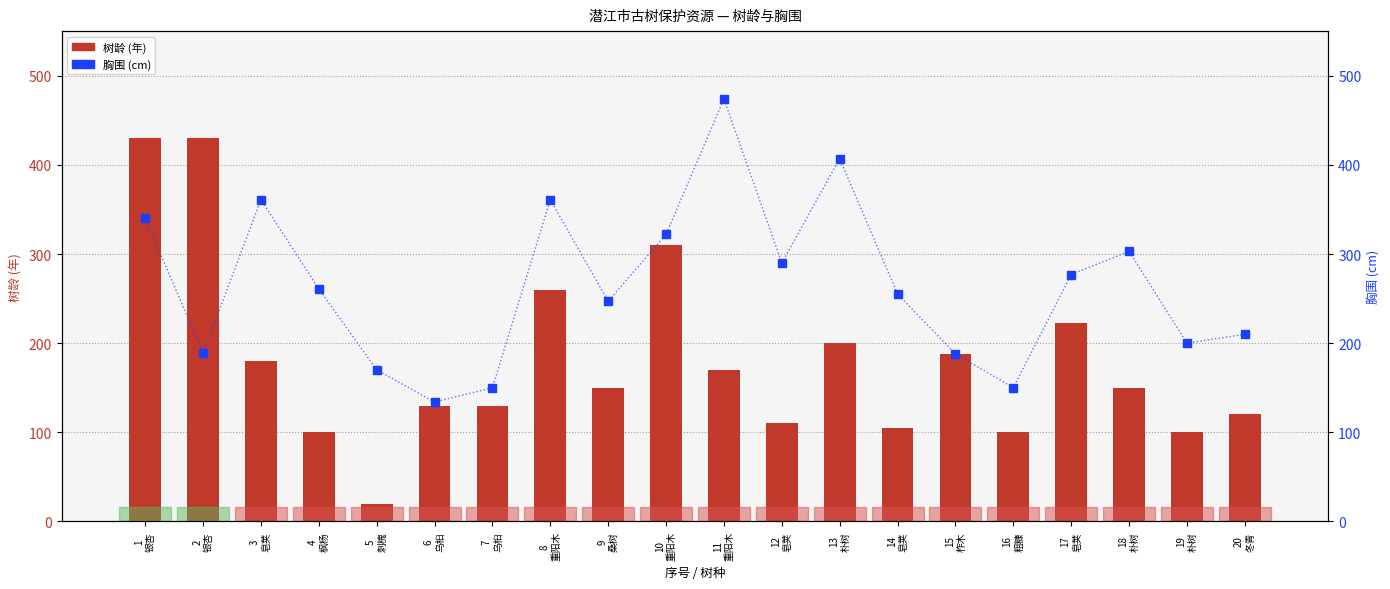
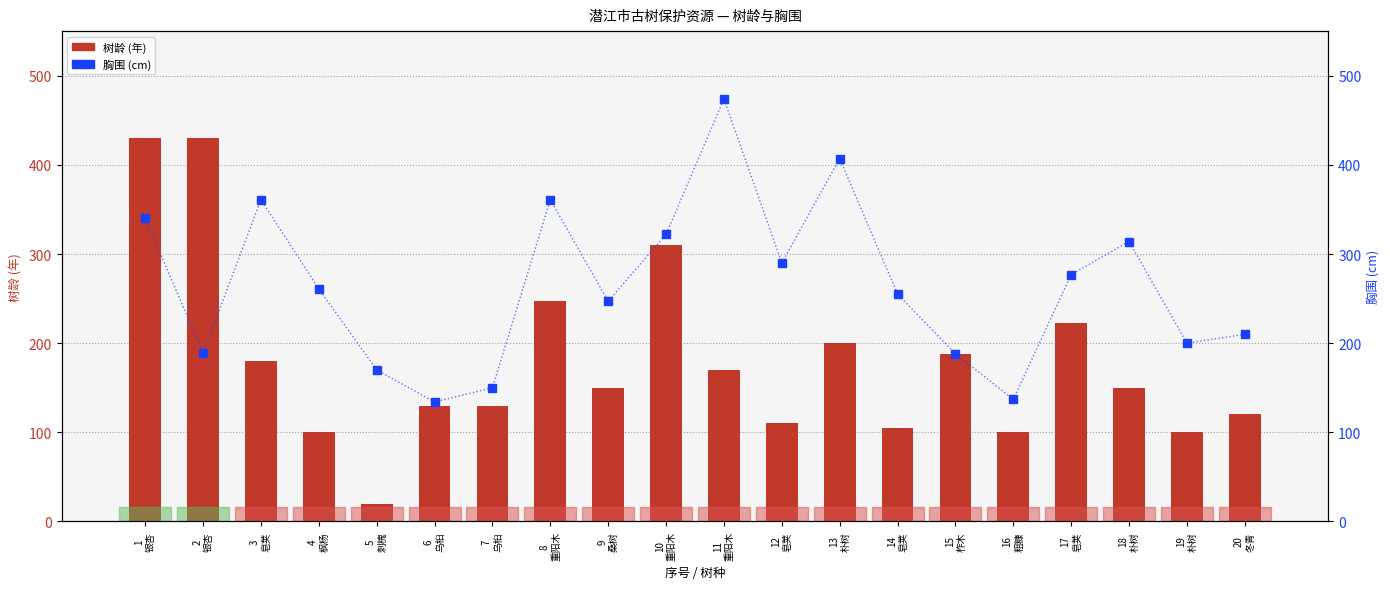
  {
    "树龄 (年)": {
      "1 银杏": 430,
      "2 银杏": 430,
      "3 皂荚": 180,
      "4 枫杨": 100,
      "5 刺槐": 20,
      "6 乌桕": 130,
      "7 乌桕": 130,
-     "8 重阳木": 260,
+     "8 重阳木": 250,
      "9 桑树": 150,
      "10 重阳木": 310,
      "11 重阳木": 170,
      "12 皂荚": 110,
      "13 朴树": 200,
      "14 皂荚": 110,
      "15 柞木": 190,
      "16 粗糠": 100,
      "17 皂荚": 220,
      "18 朴树": 150,
      "19 朴树": 100,
      "20 冬青": 120
    },
    "胸围 (cm)": {
      "1 银杏": 340,
      "2 银杏": 190,
      "3 皂荚": 360,
      "4 枫杨": 260,
      "5 刺槐": 170,
      "6 乌桕": 130,
      "7 乌桕": 150,
      "8 重阳木": 360,
      "9 桑树": 250,
      "10 重阳木": 320,
      "11 重阳木": 470,
      "12 皂荚": 290,
      "13 朴树": 410,
      "14 皂荚": 260,
      "15 柞木": 190,
-     "16 粗糠": 150,
+     "16 粗糠": 140,
      "17 皂荚": 280,
-     "18 朴树": 300,
+     "18 朴树": 310,
      "19 朴树": 200,
      "20 冬青": 210
    }
  }
